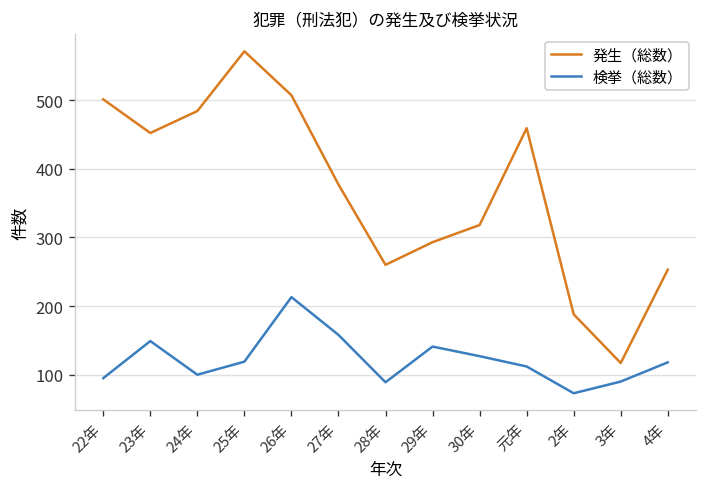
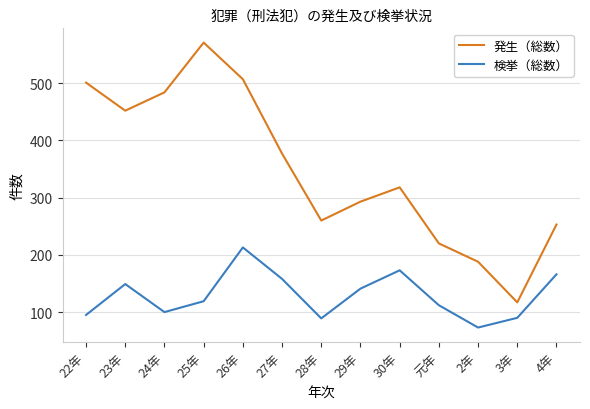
  {
    "発生（総数）": {
      "22年": 500,
      "23年": 450,
      "24年": 480,
      "25年": 570,
      "26年": 510,
      "27年": 380,
      "28年": 260,
      "29年": 290,
      "30年": 320,
-     "元年": 460,
+     "元年": 220,
      "2年": 190,
      "3年": 120,
      "4年": 250
    },
    "検挙（総数）": {
      "22年": 100,
      "23年": 150,
      "24年": 100,
      "25年": 120,
      "26年": 210,
      "27年": 160,
      "28年": 90,
      "29年": 140,
-     "30年": 130,
+     "30年": 170,
      "元年": 110,
      "2年": 70,
      "3年": 90,
-     "4年": 120
+     "4年": 170
    }
  }
